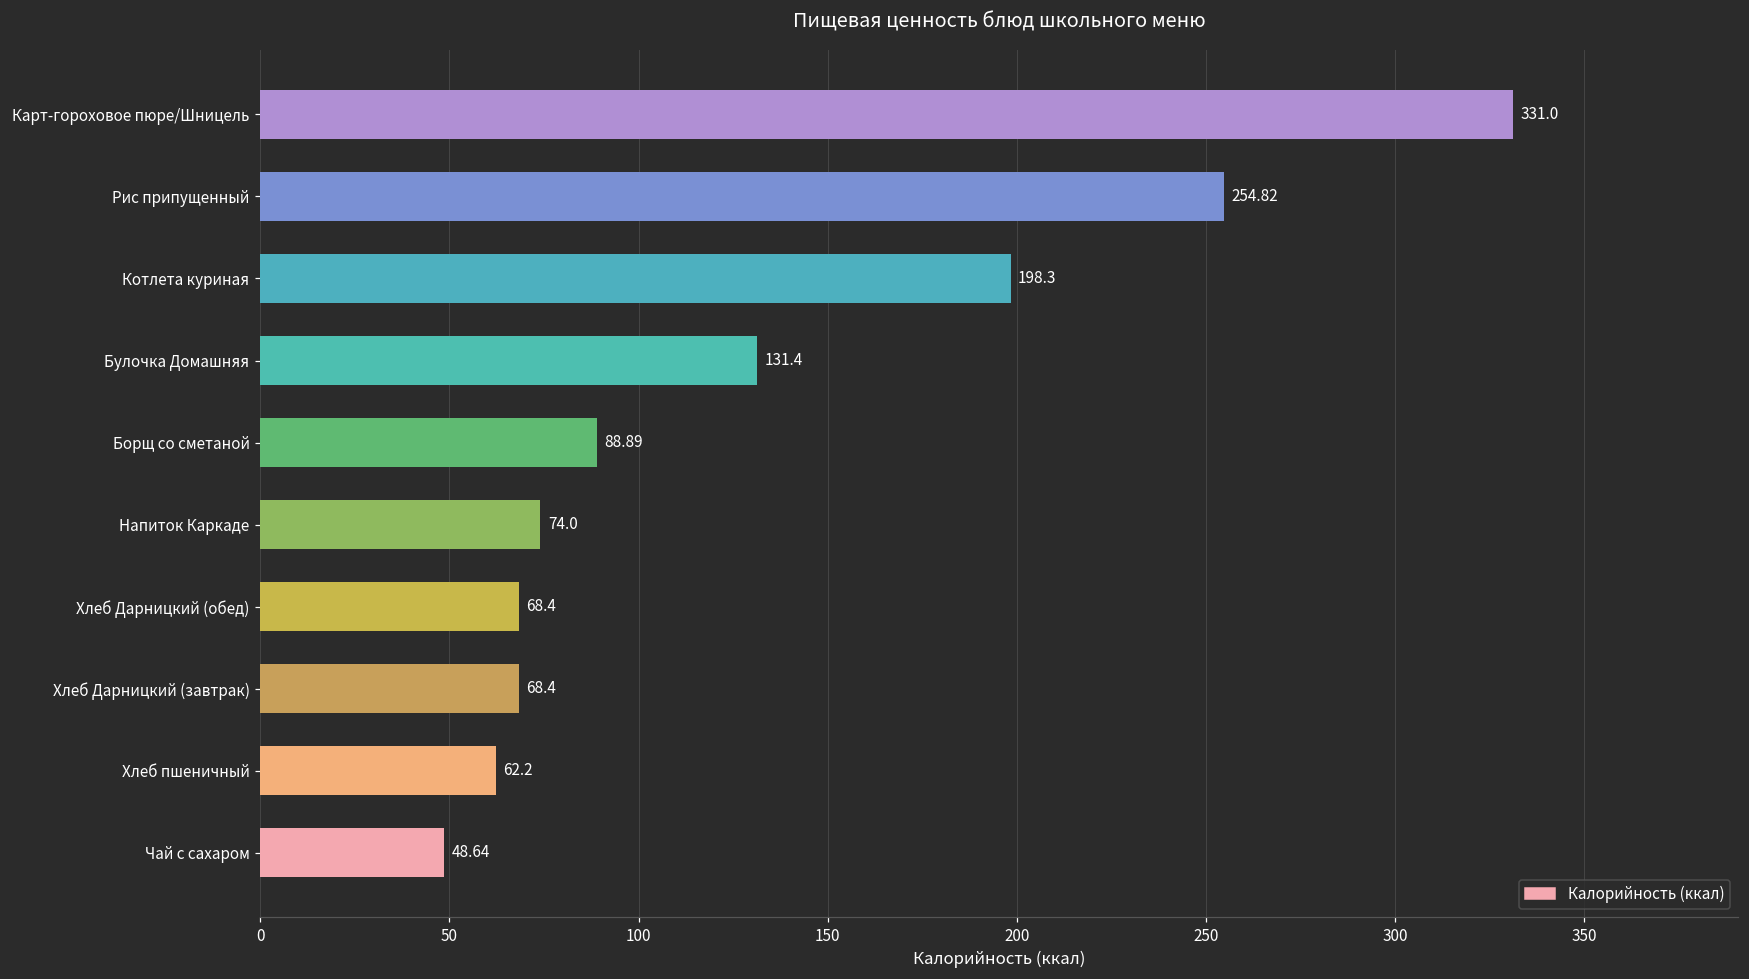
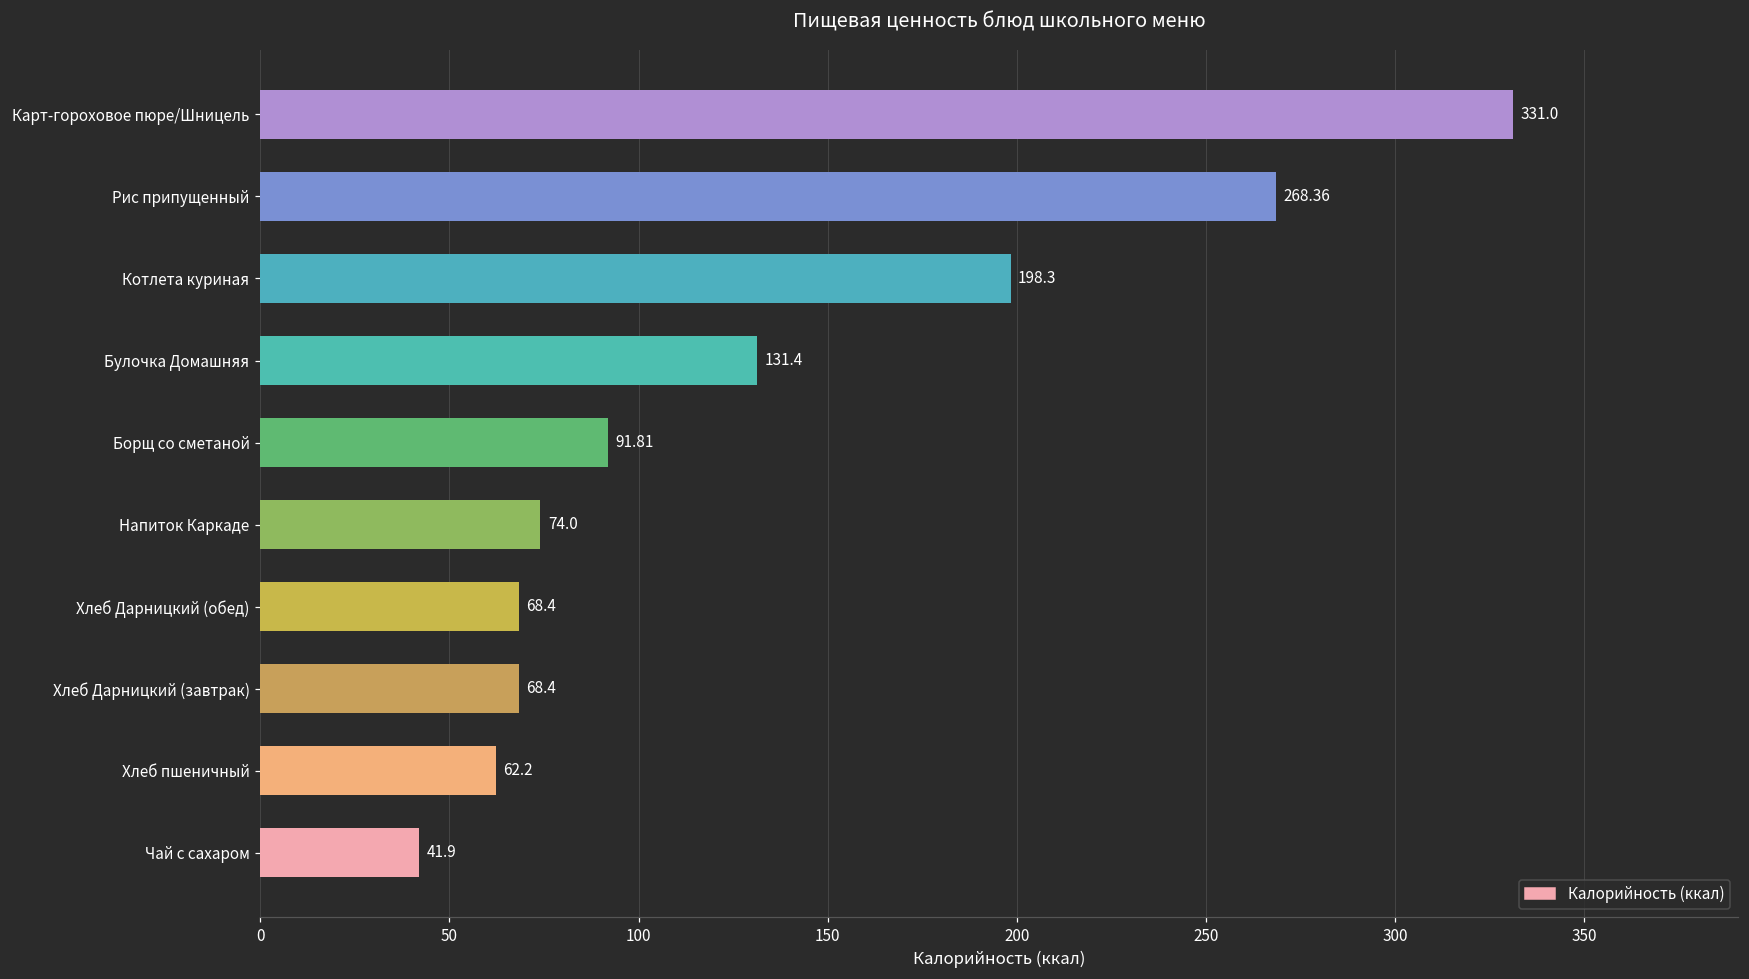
  {
    "Карт-гороховое пюре/Шницель": 331.0,
-   "Рис припущенный": 254.82,
+   "Рис припущенный": 268.36,
    "Котлета куриная": 198.3,
    "Булочка Домашняя": 131.4,
-   "Борщ со сметаной": 88.89,
+   "Борщ со сметаной": 91.81,
    "Напиток Каркаде": 74.0,
    "Хлеб Дарницкий (обед)": 68.4,
    "Хлеб Дарницкий (завтрак)": 68.4,
    "Хлеб пшеничный": 62.2,
-   "Чай с сахаром": 48.64
+   "Чай с сахаром": 41.9
  }
